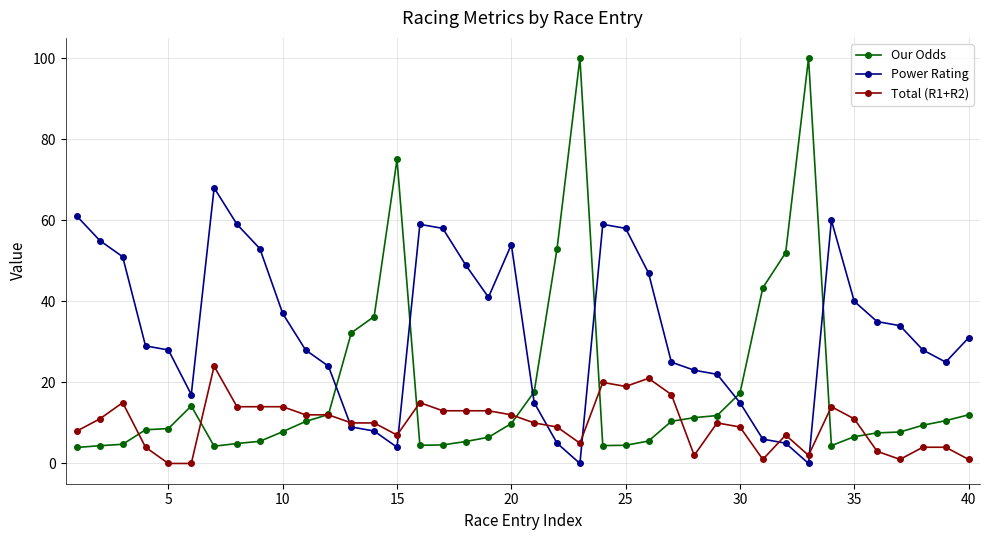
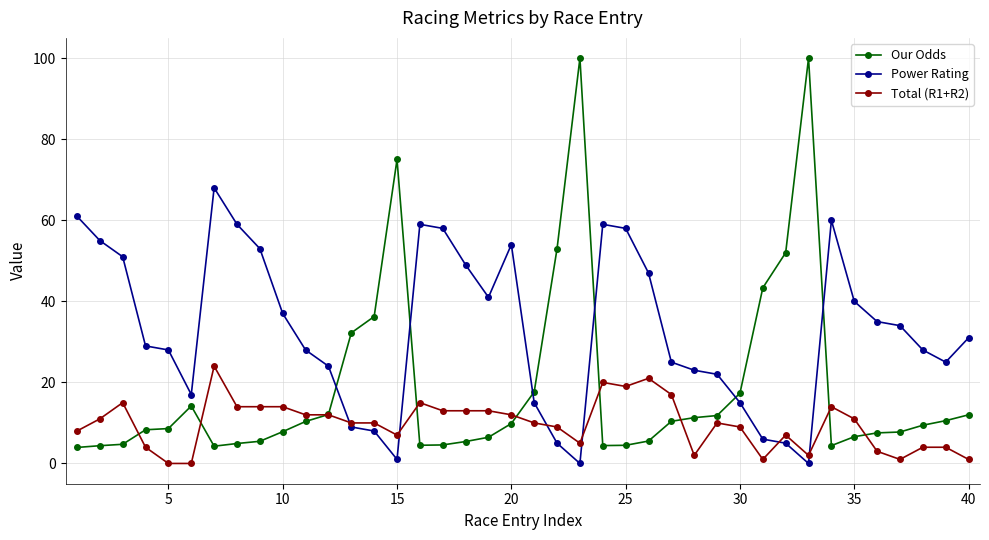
  {
    "Our Odds": {
      "5": 9,
      "10": 8,
      "15": 75,
      "20": 10,
      "25": 4,
      "30": 17,
      "35": 7,
      "40": 12
    },
    "Power Rating": {
      "5": 28,
      "10": 37,
-     "15": 4,
+     "15": 1,
      "20": 54,
      "25": 58,
      "30": 15,
      "35": 40,
      "40": 31
    },
    "Total (R1+R2)": {
      "5": 0,
      "10": 14,
      "15": 7,
      "20": 12,
      "25": 19,
      "30": 9,
      "35": 11,
      "40": 1
    }
  }
